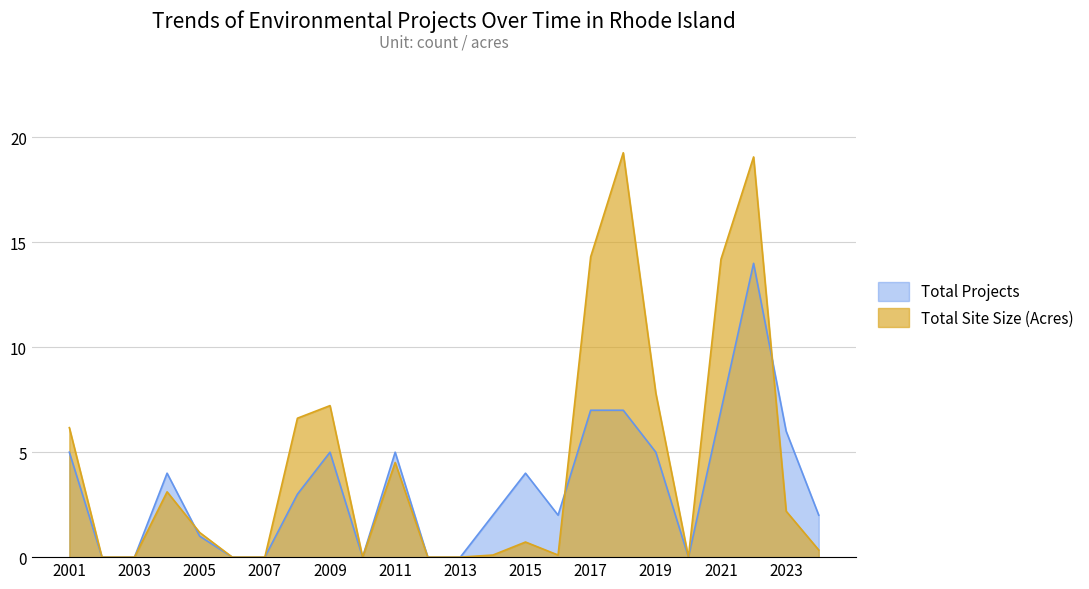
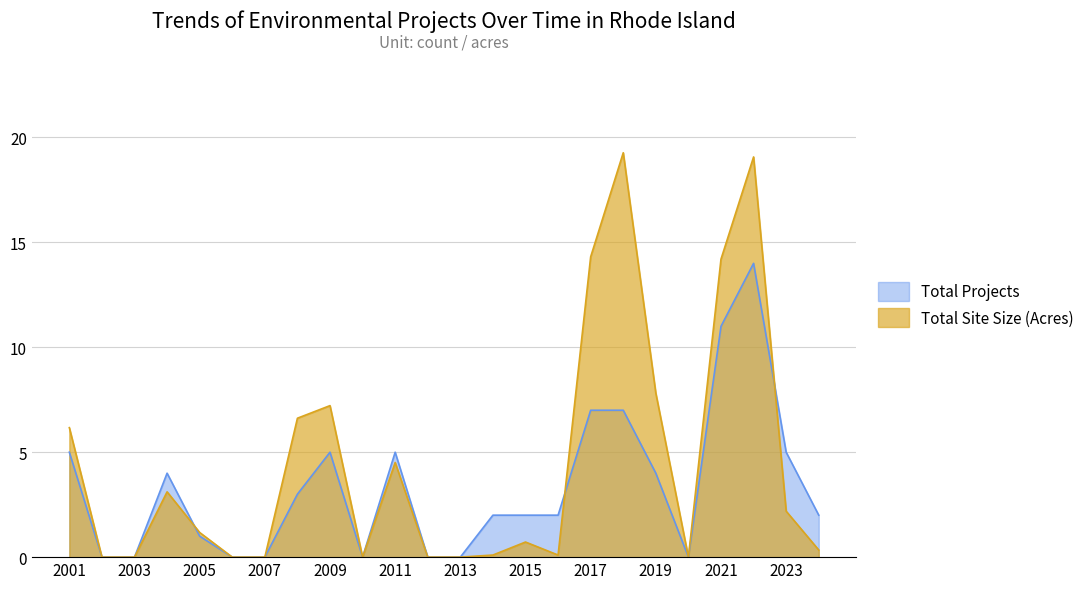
  {
    "Total Projects": {
      "2001": 5,
      "2005": 1,
      "2009": 5,
      "2011": 5,
-     "2015": 4,
+     "2015": 2,
      "2017": 7,
-     "2019": 5,
-     "2021": 7,
-     "2023": 6
+     "2019": 4,
+     "2021": 11,
+     "2023": 5
    },
    "Total Site Size (Acres)": {
      "2001": 6.2,
      "2005": 1.2,
      "2009": 7.2,
      "2011": 4.5,
      "2015": 0.7,
      "2017": 14.3,
      "2019": 7.8,
      "2021": 14.2,
      "2023": 2.2
    }
  }
